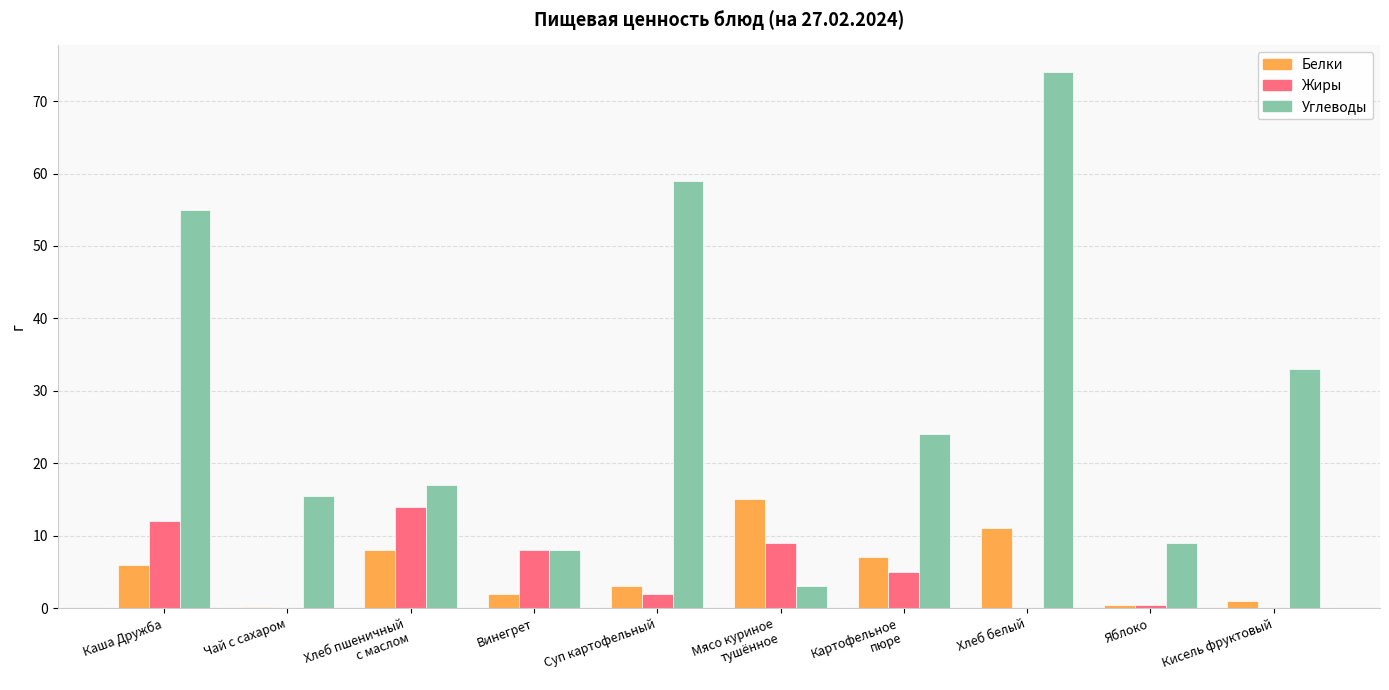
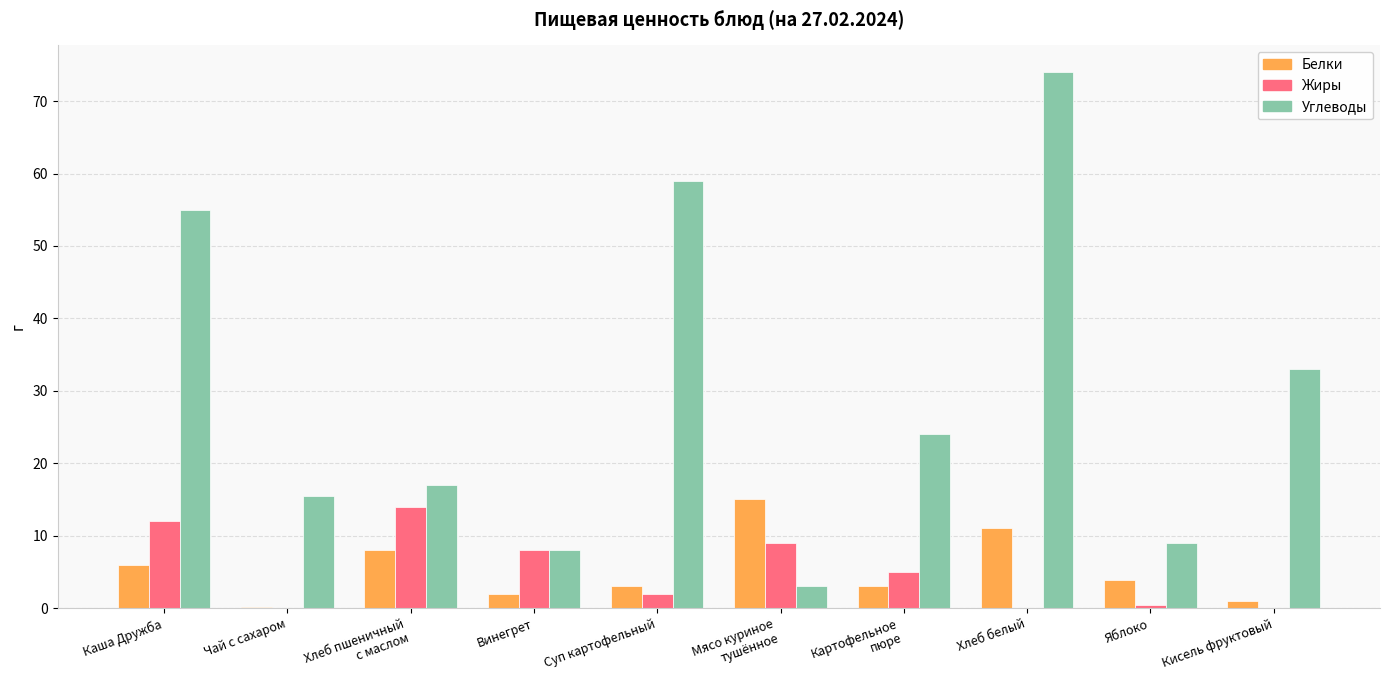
  {
    "Белки": {
      "Каша Дружба": 6,
      "Хлеб пшеничный с маслом": 8,
      "Винегрет": 2,
      "Суп картофельный": 3,
      "Мясо куриное тушённое": 15,
-     "Картофельное пюре": 7,
+     "Картофельное пюре": 3,
      "Хлеб белый": 11,
-     "Яблоко": 0,
+     "Яблоко": 4,
      "Кисель фруктовый": 1
    },
    "Жиры": {
      "Каша Дружба": 12,
      "Чай с сахаром": 0,
      "Хлеб пшеничный с маслом": 14,
      "Винегрет": 8,
      "Суп картофельный": 2,
      "Мясо куриное тушённое": 9,
      "Картофельное пюре": 5,
      "Хлеб белый": 0,
      "Яблоко": 0,
      "Кисель фруктовый": 0
    },
    "Углеводы": {
      "Каша Дружба": 55,
      "Чай с сахаром": 15,
      "Хлеб пшеничный с маслом": 17,
      "Винегрет": 8,
      "Суп картофельный": 59,
      "Мясо куриное тушённое": 3,
      "Картофельное пюре": 24,
      "Хлеб белый": 74,
      "Яблоко": 9,
      "Кисель фруктовый": 33
    }
  }
